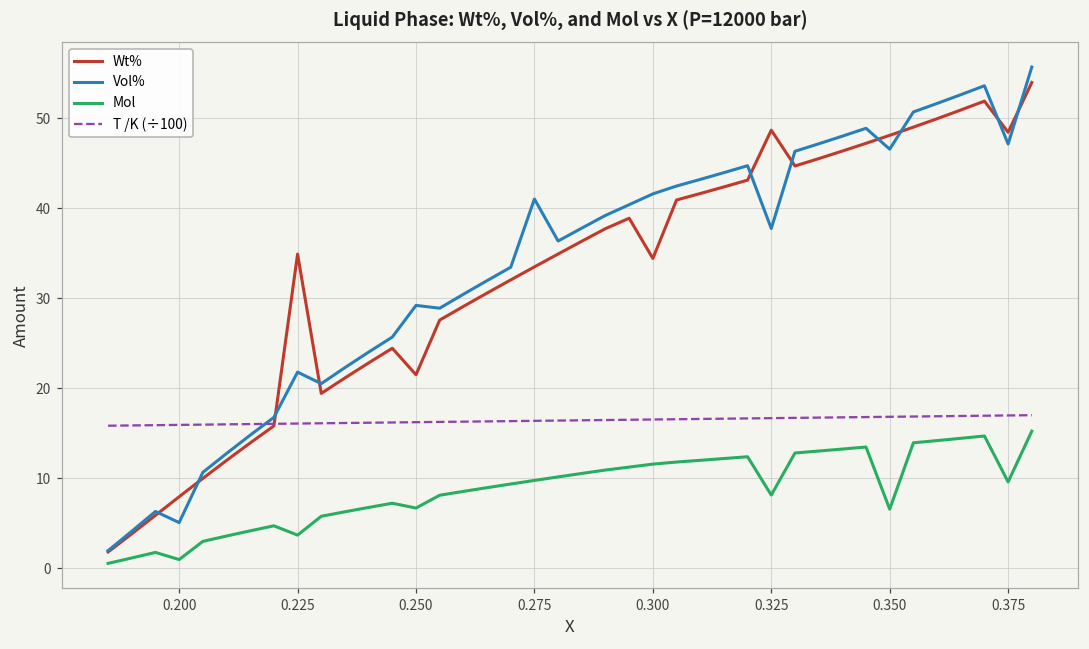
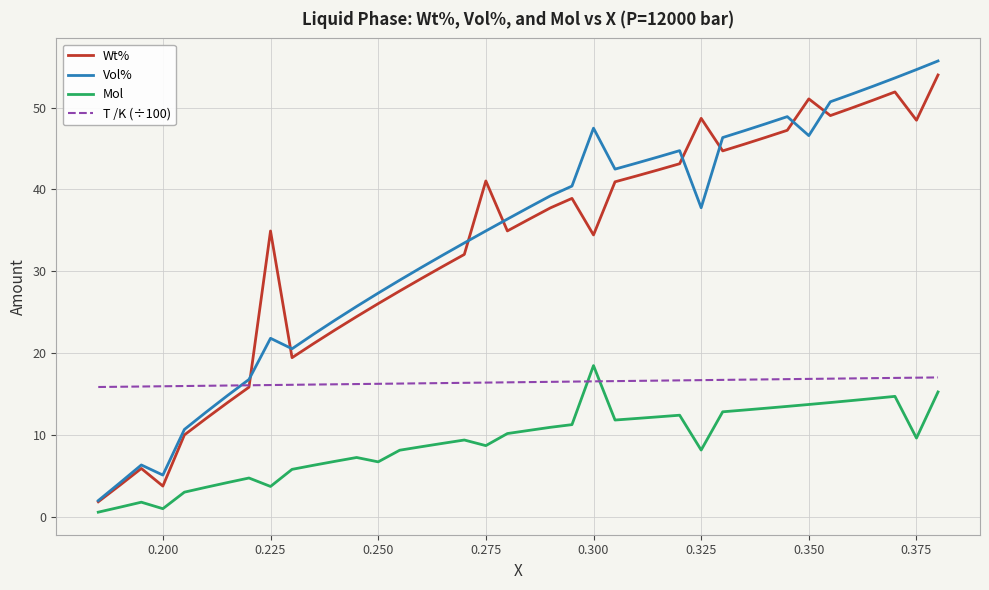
  {
    "Wt%": {
-     "0.200": 8,
+     "0.200": 4,
      "0.225": 35,
-     "0.250": 22,
-     "0.275": 33,
+     "0.250": 26,
+     "0.275": 41,
      "0.300": 34,
      "0.325": 49,
-     "0.350": 48,
+     "0.350": 51,
      "0.375": 48
    },
    "Vol%": {
      "0.200": 5,
      "0.225": 22,
-     "0.250": 29,
-     "0.275": 41,
-     "0.300": 42,
+     "0.250": 27,
+     "0.275": 35,
+     "0.300": 47,
      "0.325": 38,
      "0.350": 47,
-     "0.375": 47
+     "0.375": 55
    },
    "Mol": {
      "0.200": 1,
      "0.225": 4,
      "0.250": 7,
-     "0.275": 10,
-     "0.300": 12,
+     "0.275": 9,
+     "0.300": 18,
      "0.325": 8,
-     "0.350": 7,
+     "0.350": 14,
      "0.375": 10
    },
    "T /K (÷100)": {
      "0.200": 16,
      "0.225": 16,
      "0.250": 16,
      "0.275": 16,
      "0.300": 17,
      "0.325": 17,
      "0.350": 17,
      "0.375": 17
    }
  }
